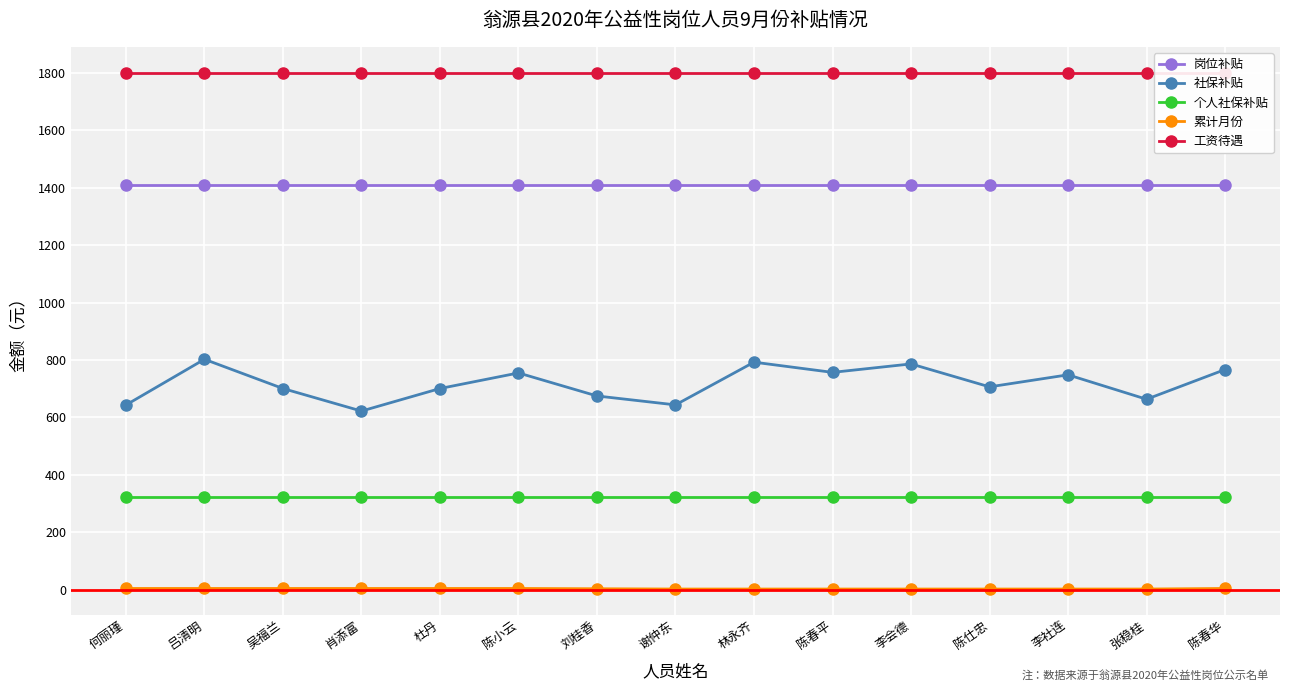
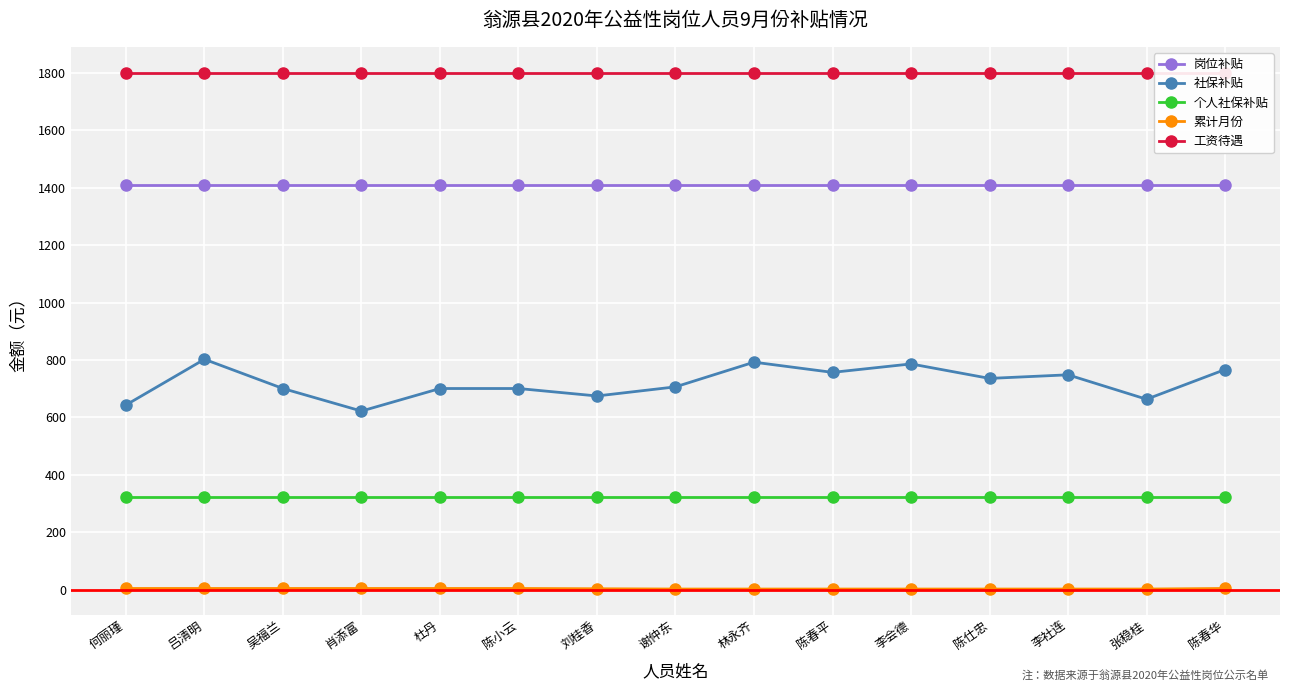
  {
    "岗位补贴": {
      "何丽瑾": 1410,
      "吕清明": 1410,
      "吴福兰": 1410,
      "肖添富": 1410,
      "杜丹": 1410,
      "陈小云": 1410,
      "刘桂香": 1410,
      "谢仲东": 1410,
      "林永齐": 1410,
      "陈春平": 1410,
      "李会德": 1410,
      "陈仕忠": 1410,
      "李社连": 1410,
      "张稳桂": 1410,
      "陈春华": 1410
    },
    "社保补贴": {
      "何丽瑾": 640,
      "吕清明": 800,
      "吴福兰": 700,
      "肖添富": 620,
      "杜丹": 700,
-     "陈小云": 760,
+     "陈小云": 700,
      "刘桂香": 670,
-     "谢仲东": 640,
+     "谢仲东": 710,
      "林永齐": 790,
      "陈春平": 760,
      "李会德": 790,
-     "陈仕忠": 710,
+     "陈仕忠": 740,
      "李社连": 750,
      "张稳桂": 660,
      "陈春华": 770
    },
    "个人社保补贴": {
      "何丽瑾": 320,
      "吕清明": 320,
      "吴福兰": 320,
      "肖添富": 320,
      "杜丹": 320,
      "陈小云": 320,
      "刘桂香": 320,
      "谢仲东": 320,
      "林永齐": 320,
      "陈春平": 320,
      "李会德": 320,
      "陈仕忠": 320,
      "李社连": 320,
      "张稳桂": 320,
      "陈春华": 320
    },
    "累计月份": {
      "何丽瑾": 10,
      "吕清明": 10,
      "吴福兰": 10,
      "肖添富": 10,
      "杜丹": 10,
      "陈小云": 10,
      "刘桂香": 0,
      "谢仲东": 0,
      "林永齐": 0,
      "陈春平": 0,
      "李会德": 0,
      "陈仕忠": 0,
      "李社连": 0,
      "张稳桂": 0,
      "陈春华": 10
    },
    "工资待遇": {
      "何丽瑾": 1800,
      "吕清明": 1800,
      "吴福兰": 1800,
      "肖添富": 1800,
      "杜丹": 1800,
      "陈小云": 1800,
      "刘桂香": 1800,
      "谢仲东": 1800,
      "林永齐": 1800,
      "陈春平": 1800,
      "李会德": 1800,
      "陈仕忠": 1800,
      "李社连": 1800,
      "张稳桂": 1800
    }
  }
